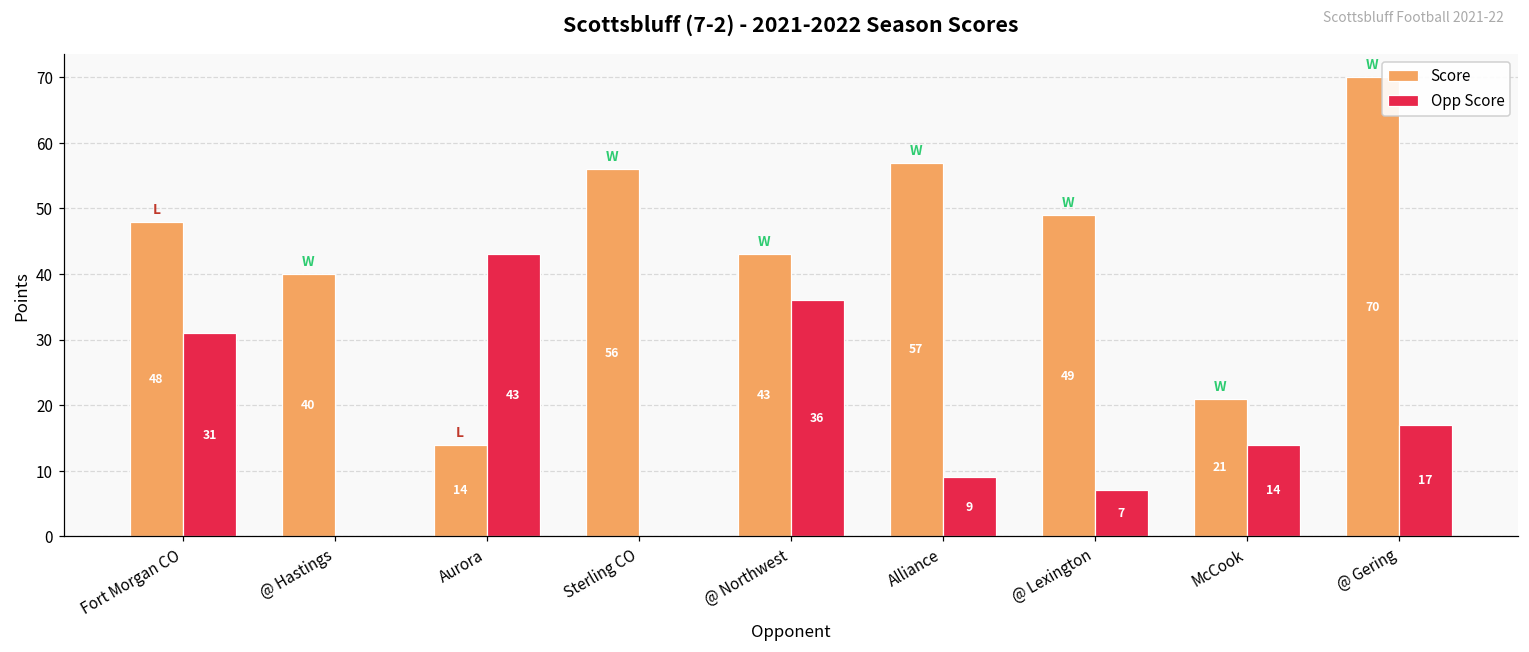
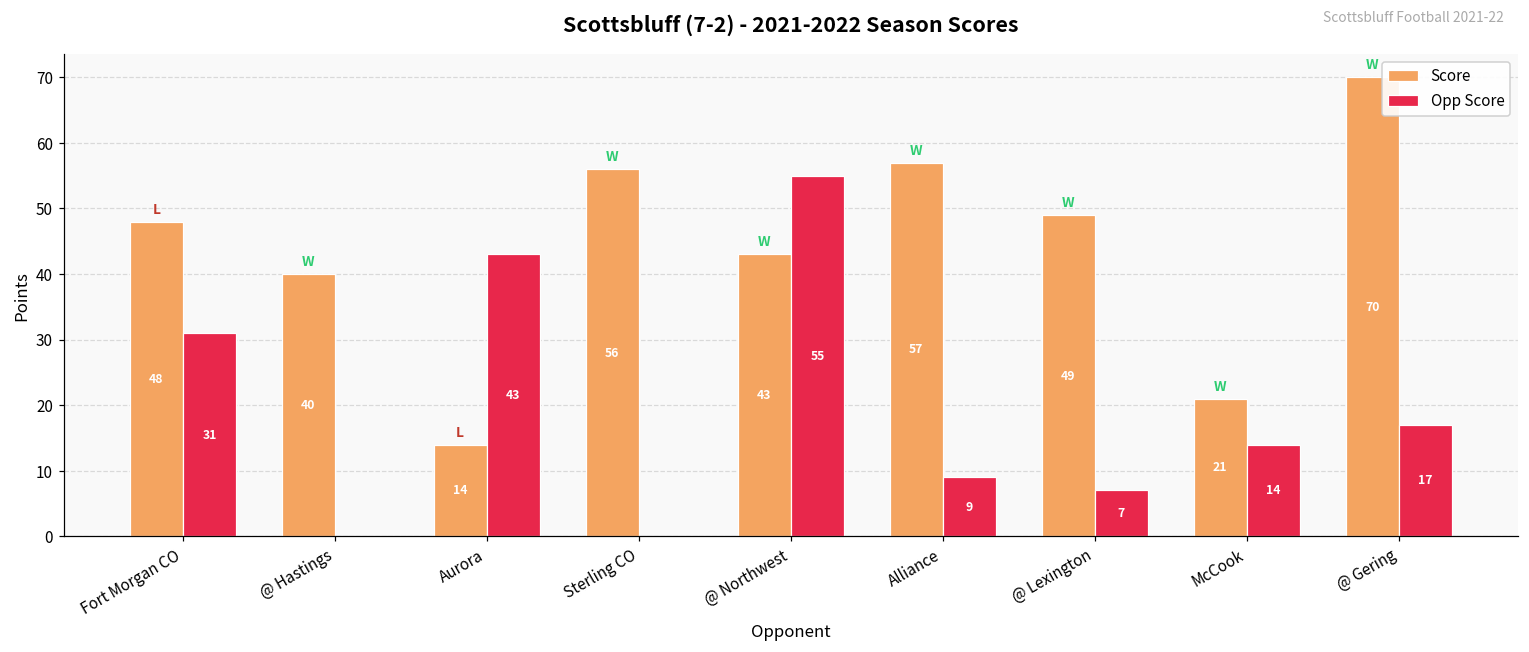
  {
    "Score": {
      "Fort Morgan CO": 48,
      "@ Hastings": 40,
      "Aurora": 14,
      "Sterling CO": 56,
      "@ Northwest": 43,
      "Alliance": 57,
      "@ Lexington": 49,
      "McCook": 21,
      "@ Gering": 70
    },
    "Opp Score": {
      "Fort Morgan CO": 31,
      "Aurora": 43,
-     "@ Northwest": 36,
+     "@ Northwest": 55,
      "Alliance": 9,
      "@ Lexington": 7,
      "McCook": 14,
      "@ Gering": 17
    }
  }
